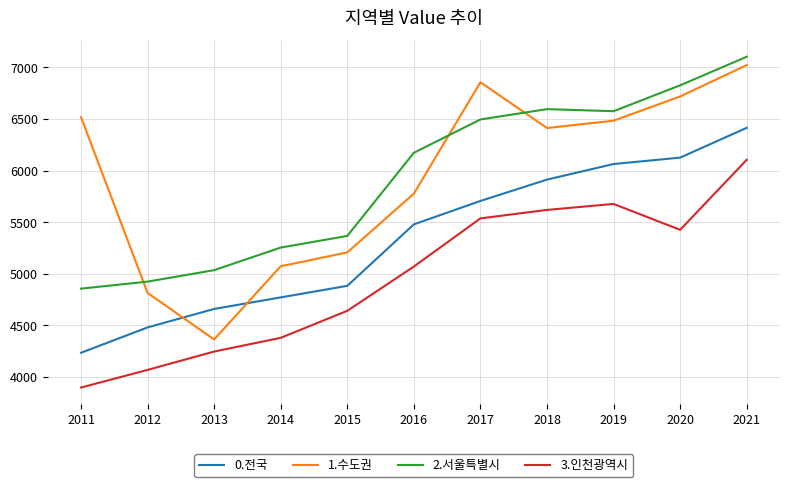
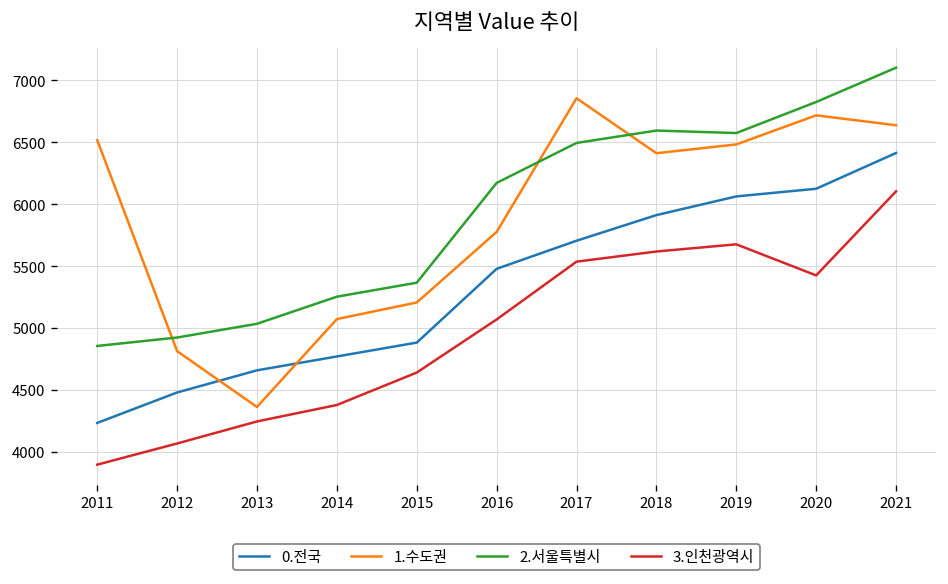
  {
    "0.전국": {
      "2011": 4230,
      "2012": 4480,
      "2013": 4660,
      "2014": 4770,
      "2015": 4880,
      "2016": 5480,
      "2017": 5710,
      "2018": 5910,
      "2019": 6060,
      "2020": 6130,
      "2021": 6410
    },
    "1.수도권": {
      "2011": 6520,
      "2012": 4810,
      "2013": 4360,
      "2014": 5070,
      "2015": 5210,
      "2016": 5780,
      "2017": 6860,
      "2018": 6410,
      "2019": 6480,
      "2020": 6720,
-     "2021": 7020
+     "2021": 6640
    },
    "2.서울특별시": {
      "2011": 4860,
      "2012": 4920,
      "2013": 5030,
      "2014": 5250,
      "2015": 5370,
      "2016": 6170,
      "2017": 6500,
      "2018": 6600,
      "2019": 6580,
      "2020": 6830,
      "2021": 7100
    },
    "3.인천광역시": {
      "2011": 3900,
      "2012": 4070,
      "2013": 4250,
      "2014": 4380,
      "2015": 4640,
      "2016": 5070,
      "2017": 5540,
      "2018": 5620,
      "2019": 5680,
      "2020": 5430,
      "2021": 6100
    }
  }
